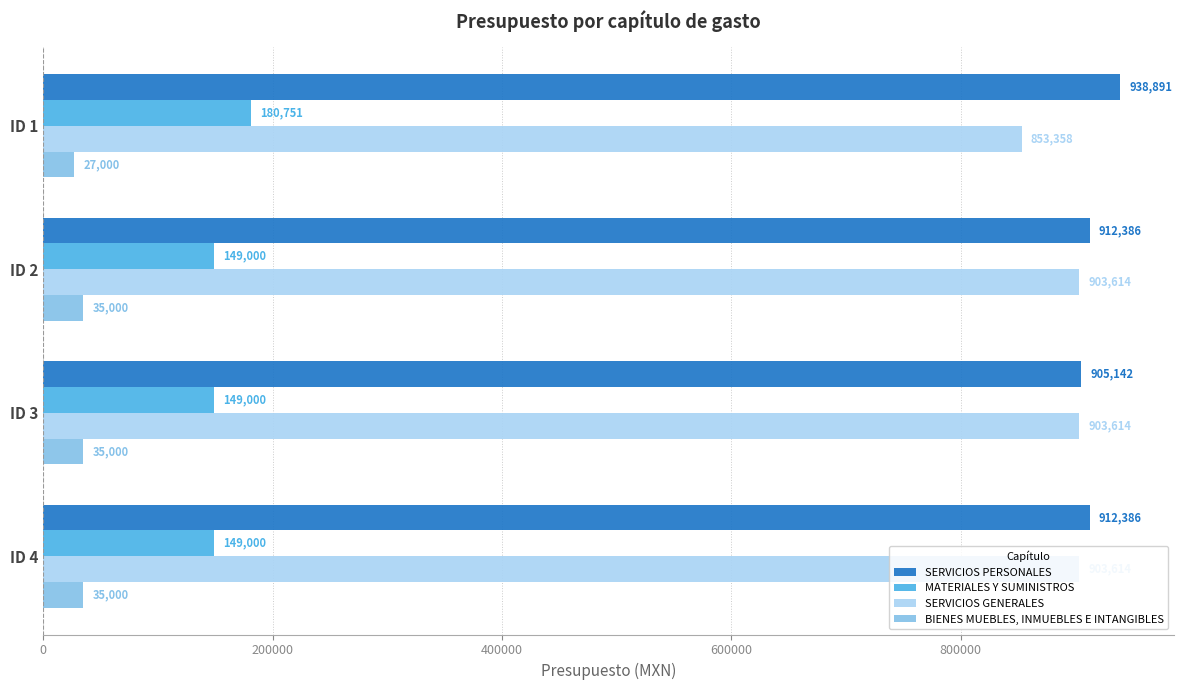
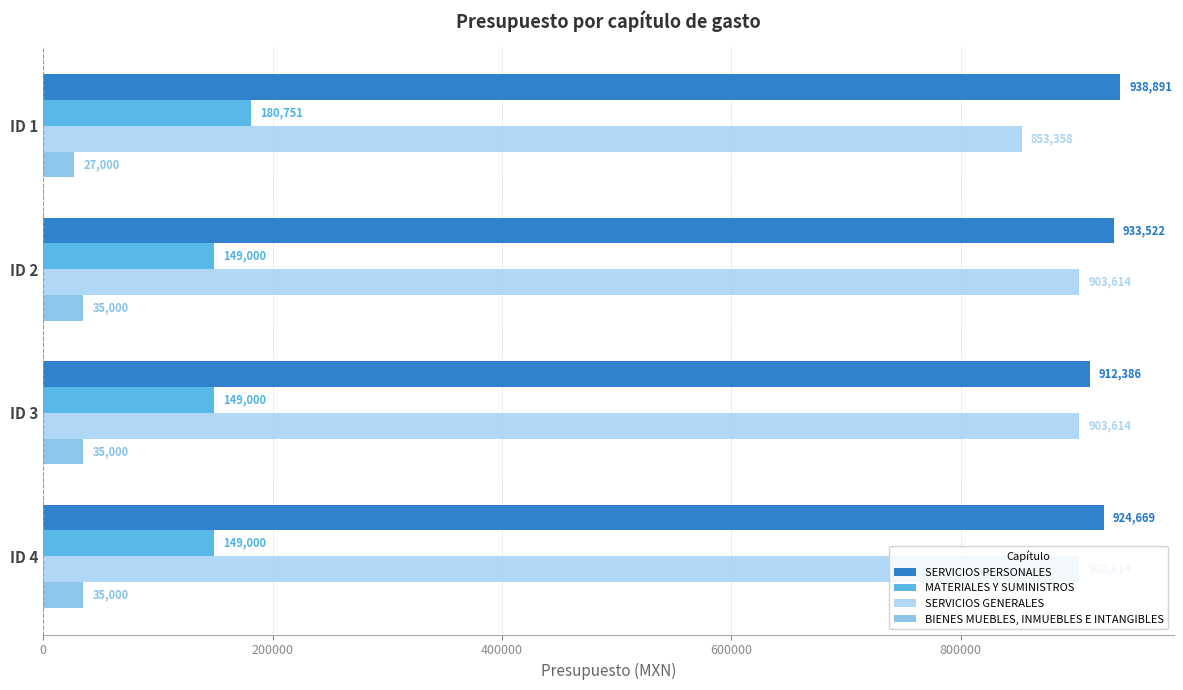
  {
    "SERVICIOS PERSONALES": {
      "ID 1": "938,891",
-     "ID 2": "912,386",
-     "ID 3": "905,142",
-     "ID 4": "912,386"
+     "ID 2": "933,522",
+     "ID 3": "912,386",
+     "ID 4": "924,669"
    },
    "MATERIALES Y SUMINISTROS": {
      "ID 1": "180,751",
      "ID 2": "149,000",
      "ID 3": "149,000",
      "ID 4": "149,000"
    }
  }
